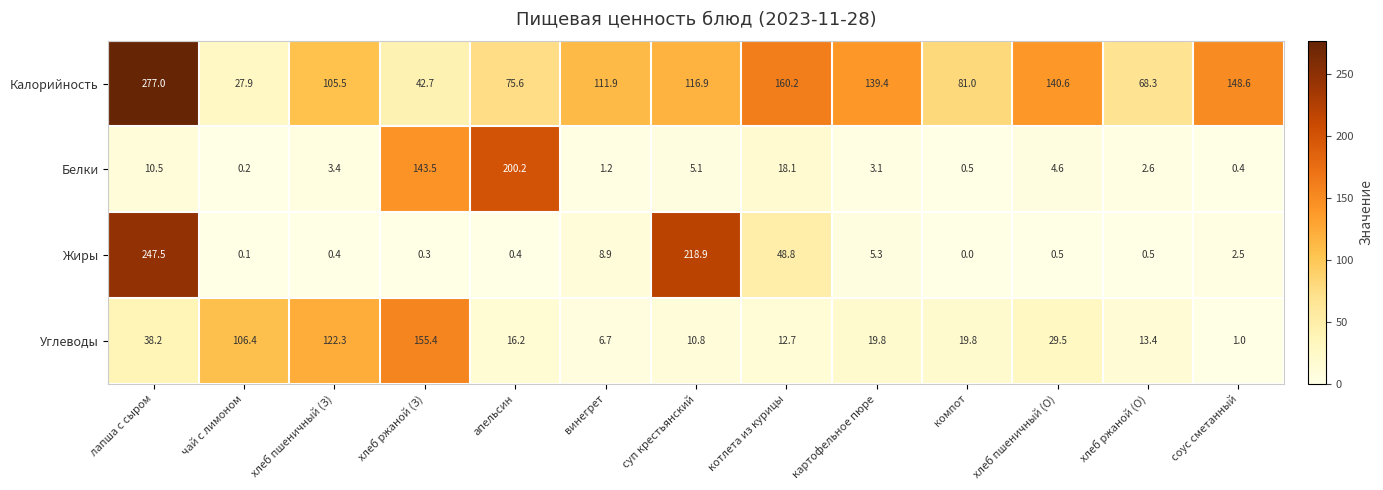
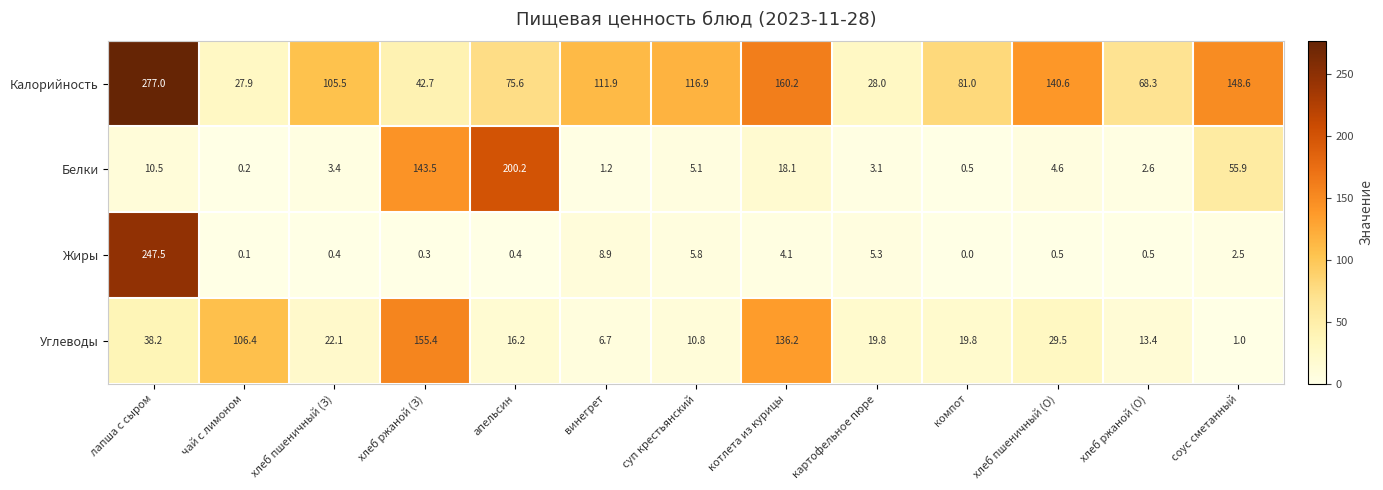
  {
    "Калорийность": {
      "лапша с сыром": 277.0,
      "чай с лимоном": 27.9,
      "хлеб пшеничный (З)": 105.5,
      "хлеб ржаной (З)": 42.7,
      "апельсин": 75.6,
      "винегрет": 111.9,
      "суп крестьянский": 116.9,
      "котлета из курицы": 160.2,
-     "картофельное пюре": 139.4,
+     "картофельное пюре": 28.0,
      "компот": 81.0,
      "хлеб пшеничный (О)": 140.6,
      "хлеб ржаной (О)": 68.3,
      "соус сметанный": 148.6
    },
    "Белки": {
      "лапша с сыром": 10.5,
      "чай с лимоном": 0.2,
      "хлеб пшеничный (З)": 3.4,
      "хлеб ржаной (З)": 143.5,
      "апельсин": 200.2,
      "винегрет": 1.2,
      "суп крестьянский": 5.1,
      "котлета из курицы": 18.1,
      "картофельное пюре": 3.1,
      "компот": 0.5,
      "хлеб пшеничный (О)": 4.6,
      "хлеб ржаной (О)": 2.6,
-     "соус сметанный": 0.4
+     "соус сметанный": 55.9
    },
    "Жиры": {
      "лапша с сыром": 247.5,
      "чай с лимоном": 0.1,
      "хлеб пшеничный (З)": 0.4,
      "хлеб ржаной (З)": 0.3,
      "апельсин": 0.4,
      "винегрет": 8.9,
-     "суп крестьянский": 218.9,
-     "котлета из курицы": 48.8,
+     "суп крестьянский": 5.8,
+     "котлета из курицы": 4.1,
      "картофельное пюре": 5.3,
      "компот": 0.0,
      "хлеб пшеничный (О)": 0.5,
      "хлеб ржаной (О)": 0.5,
      "соус сметанный": 2.5
    },
    "Углеводы": {
      "лапша с сыром": 38.2,
      "чай с лимоном": 106.4,
-     "хлеб пшеничный (З)": 122.3,
+     "хлеб пшеничный (З)": 22.1,
      "хлеб ржаной (З)": 155.4,
      "апельсин": 16.2,
      "винегрет": 6.7,
      "суп крестьянский": 10.8,
-     "котлета из курицы": 12.7,
+     "котлета из курицы": 136.2,
      "картофельное пюре": 19.8,
      "компот": 19.8,
      "хлеб пшеничный (О)": 29.5,
      "хлеб ржаной (О)": 13.4,
      "соус сметанный": 1.0
    }
  }
